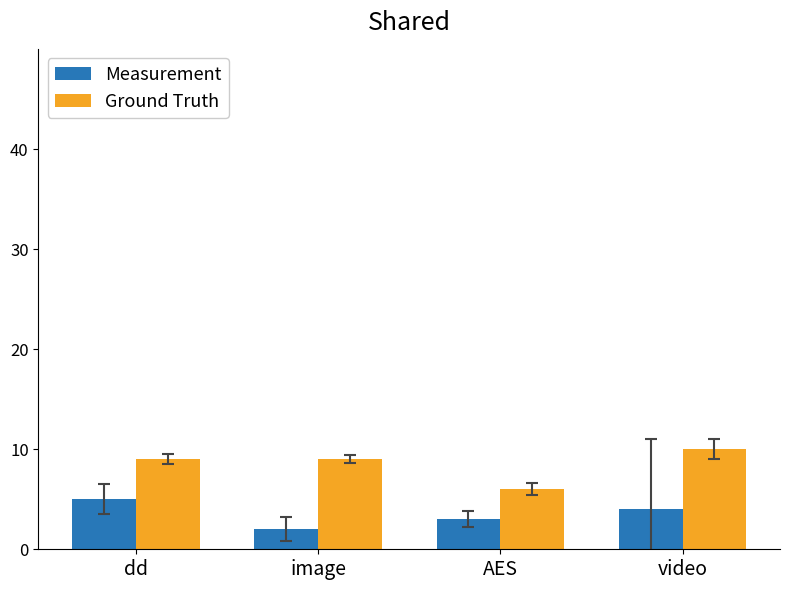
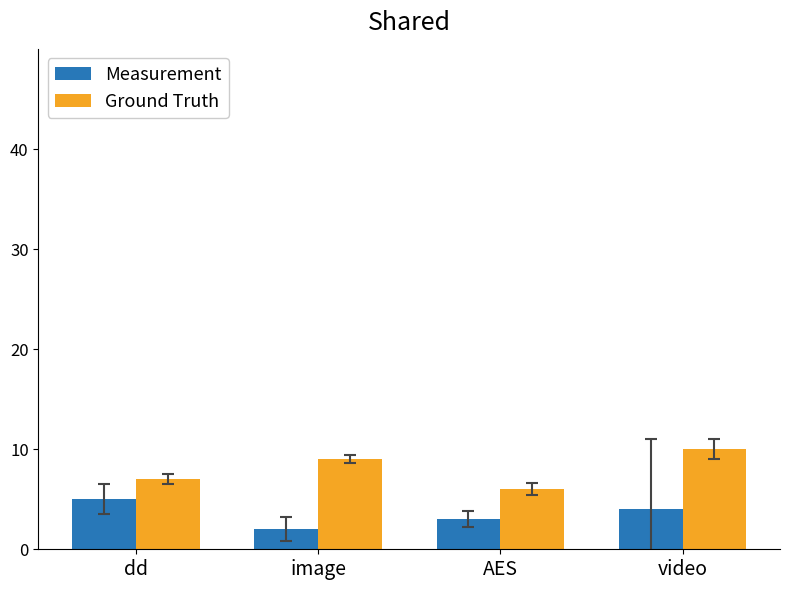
  {
    "Ground Truth": {
-     "dd": 9,
+     "dd": 7,
      "image": 9,
      "AES": 6,
      "video": 10
    }
  }
